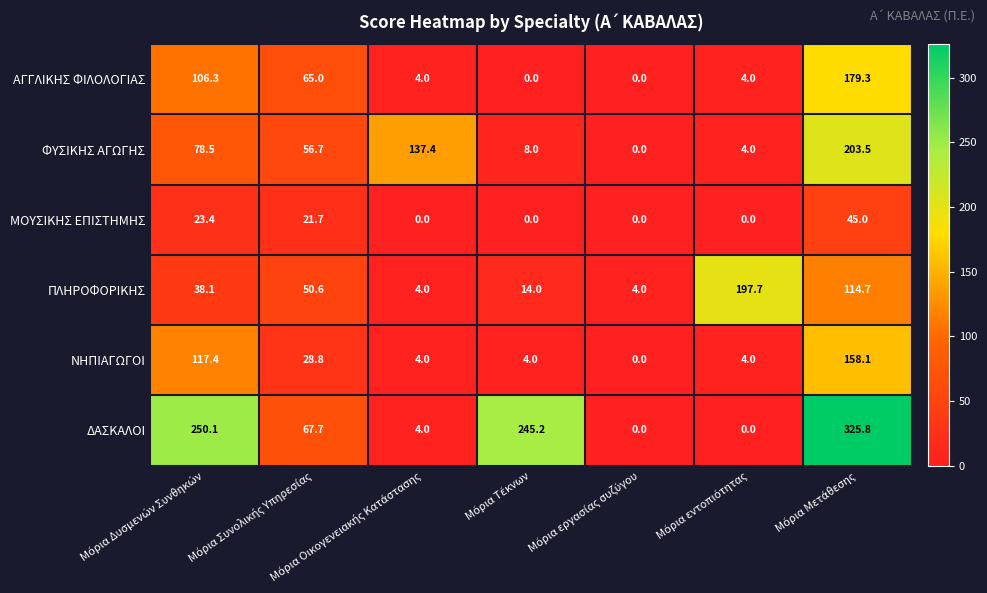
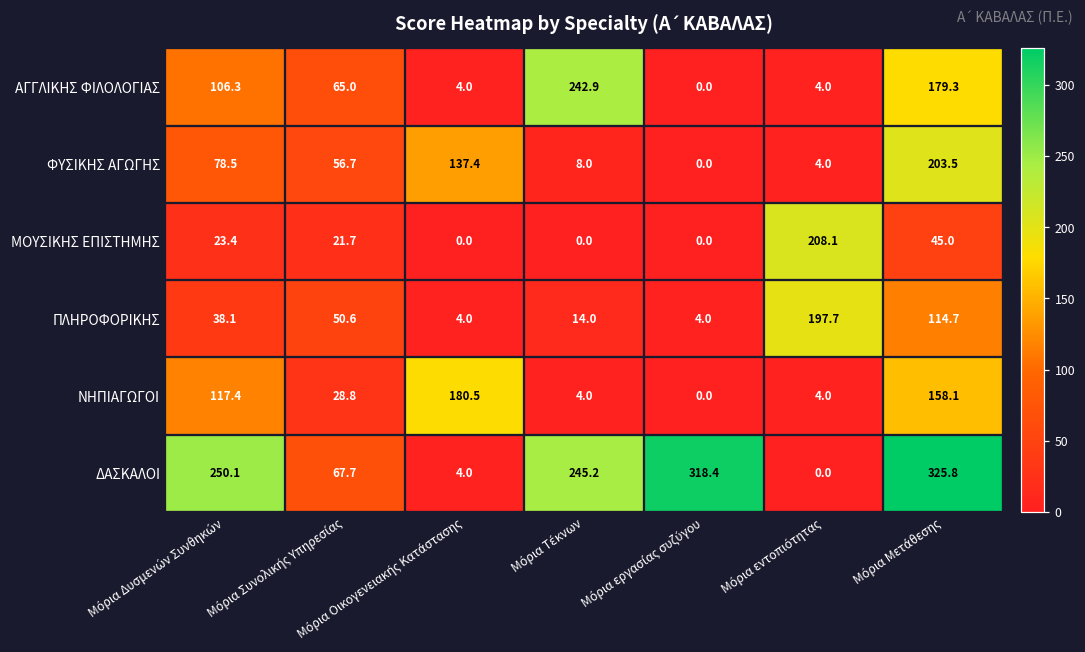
  {
    "ΑΓΓΛΙΚΗΣ ΦΙΛΟΛΟΓΙΑΣ": {
      "Μόρια Δυσμενών Συνθηκών": 106.3,
      "Μόρια Συνολικής Υπηρεσίας": 65.0,
      "Μόρια Οικογενειακής Κατάστασης": 4.0,
-     "Μόρια Τέκνων": 0.0,
+     "Μόρια Τέκνων": 242.9,
      "Μόρια εργασίας συζύγου": 0.0,
      "Μόρια εντοπιότητας": 4.0,
      "Μόρια Μετάθεσης": 179.3
    },
    "ΦΥΣΙΚΗΣ ΑΓΩΓΗΣ": {
      "Μόρια Δυσμενών Συνθηκών": 78.5,
      "Μόρια Συνολικής Υπηρεσίας": 56.7,
      "Μόρια Οικογενειακής Κατάστασης": 137.4,
      "Μόρια Τέκνων": 8.0,
      "Μόρια εργασίας συζύγου": 0.0,
      "Μόρια εντοπιότητας": 4.0,
      "Μόρια Μετάθεσης": 203.5
    },
    "ΜΟΥΣΙΚΗΣ ΕΠΙΣΤΗΜΗΣ": {
      "Μόρια Δυσμενών Συνθηκών": 23.4,
      "Μόρια Συνολικής Υπηρεσίας": 21.7,
      "Μόρια Οικογενειακής Κατάστασης": 0.0,
      "Μόρια Τέκνων": 0.0,
      "Μόρια εργασίας συζύγου": 0.0,
-     "Μόρια εντοπιότητας": 0.0,
+     "Μόρια εντοπιότητας": 208.1,
      "Μόρια Μετάθεσης": 45.0
    },
    "ΠΛΗΡΟΦΟΡΙΚΗΣ": {
      "Μόρια Δυσμενών Συνθηκών": 38.1,
      "Μόρια Συνολικής Υπηρεσίας": 50.6,
      "Μόρια Οικογενειακής Κατάστασης": 4.0,
      "Μόρια Τέκνων": 14.0,
      "Μόρια εργασίας συζύγου": 4.0,
      "Μόρια εντοπιότητας": 197.7,
      "Μόρια Μετάθεσης": 114.7
    },
    "ΝΗΠΙΑΓΩΓΟΙ": {
      "Μόρια Δυσμενών Συνθηκών": 117.4,
      "Μόρια Συνολικής Υπηρεσίας": 28.8,
-     "Μόρια Οικογενειακής Κατάστασης": 4.0,
+     "Μόρια Οικογενειακής Κατάστασης": 180.5,
      "Μόρια Τέκνων": 4.0,
      "Μόρια εργασίας συζύγου": 0.0,
      "Μόρια εντοπιότητας": 4.0,
      "Μόρια Μετάθεσης": 158.1
    },
    "ΔΑΣΚΑΛΟΙ": {
      "Μόρια Δυσμενών Συνθηκών": 250.1,
      "Μόρια Συνολικής Υπηρεσίας": 67.7,
      "Μόρια Οικογενειακής Κατάστασης": 4.0,
      "Μόρια Τέκνων": 245.2,
-     "Μόρια εργασίας συζύγου": 0.0,
+     "Μόρια εργασίας συζύγου": 318.4,
      "Μόρια εντοπιότητας": 0.0,
      "Μόρια Μετάθεσης": 325.8
    }
  }
